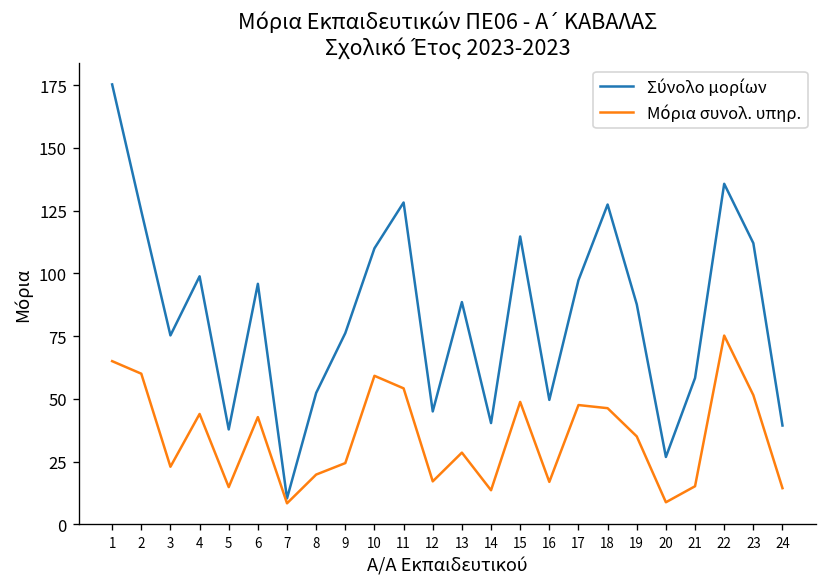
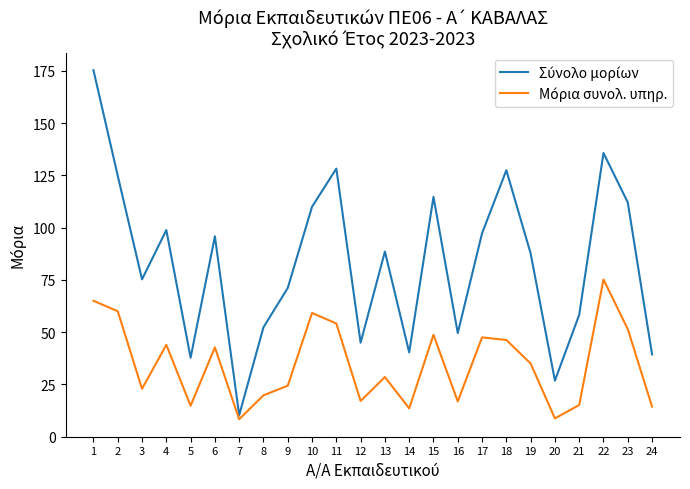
  {
    "Σύνολο μορίων": {
      "1": 175,
      "2": 125,
      "3": 75,
      "4": 99,
      "5": 38,
      "6": 96,
      "7": 10,
      "8": 52,
-     "9": 76,
+     "9": 71,
      "10": 110,
      "11": 128,
      "12": 45,
      "13": 89,
      "14": 40,
      "15": 115,
      "16": 50,
      "17": 97,
      "18": 127,
      "19": 88,
      "20": 27,
      "21": 58,
      "22": 136,
      "23": 112,
      "24": 39
    },
    "Μόρια συνολ. υπηρ.": {
      "1": 65,
      "2": 60,
      "3": 23,
      "4": 44,
      "5": 15,
      "6": 43,
      "7": 8,
      "8": 20,
      "9": 24,
      "10": 59,
      "11": 54,
      "12": 17,
      "13": 29,
      "14": 14,
      "15": 49,
      "16": 17,
      "17": 48,
      "18": 46,
      "19": 35,
      "20": 9,
      "21": 15,
      "22": 75,
      "23": 51,
      "24": 14
    }
  }
